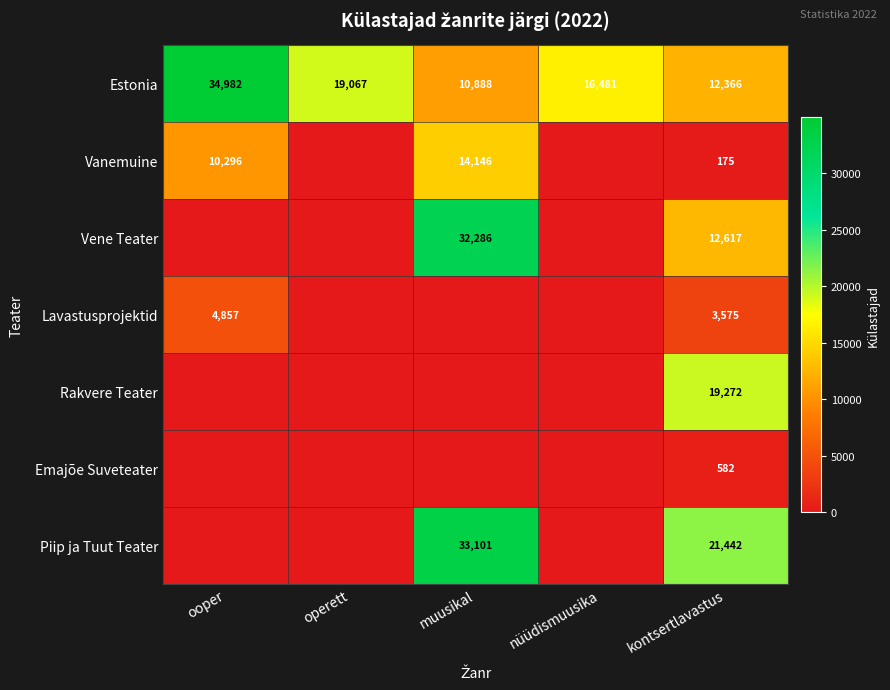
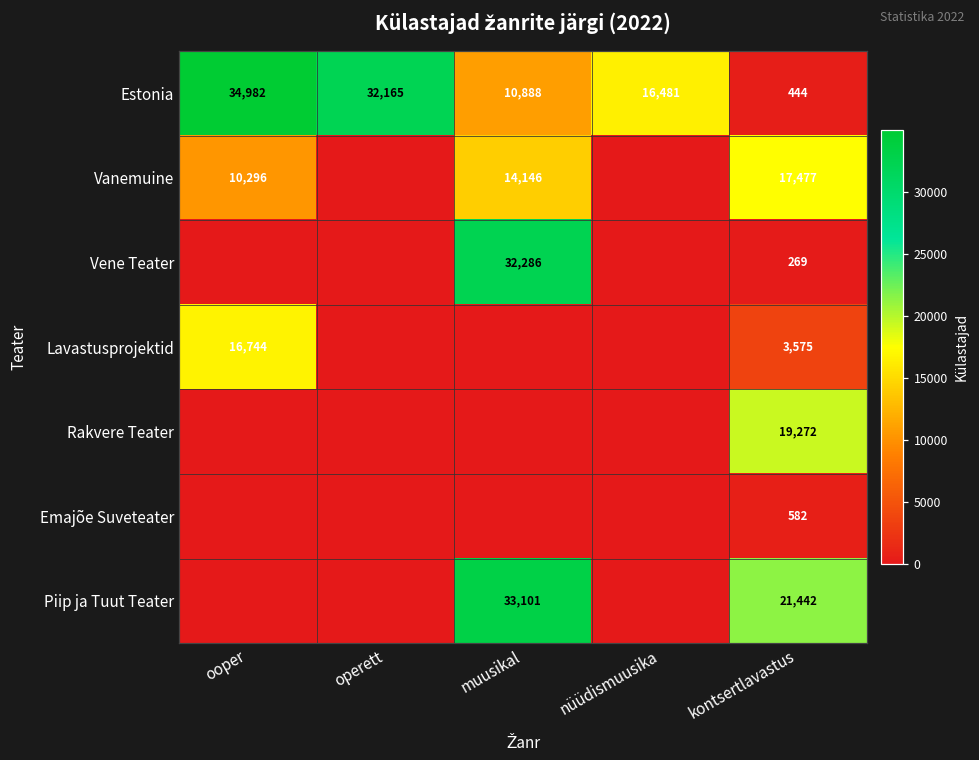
  {
    "Estonia": {
      "ooper": "34,982",
-     "operett": "19,067",
+     "operett": "32,165",
      "muusikal": "10,888",
      "nüüdismuusika": "16,481",
-     "kontsertlavastus": "12,366"
+     "kontsertlavastus": "444"
    },
    "Vanemuine": {
      "ooper": "10,296",
      "muusikal": "14,146",
-     "kontsertlavastus": "175"
+     "kontsertlavastus": "17,477"
    },
    "Vene Teater": {
      "muusikal": "32,286",
-     "kontsertlavastus": "12,617"
+     "kontsertlavastus": "269"
    },
    "Lavastusprojektid": {
-     "ooper": "4,857",
+     "ooper": "16,744",
      "kontsertlavastus": "3,575"
    },
    "Rakvere Teater": {
      "kontsertlavastus": "19,272"
    },
    "Emajõe Suveteater": {
      "kontsertlavastus": "582"
    },
    "Piip ja Tuut Teater": {
      "muusikal": "33,101",
      "kontsertlavastus": "21,442"
    }
  }
